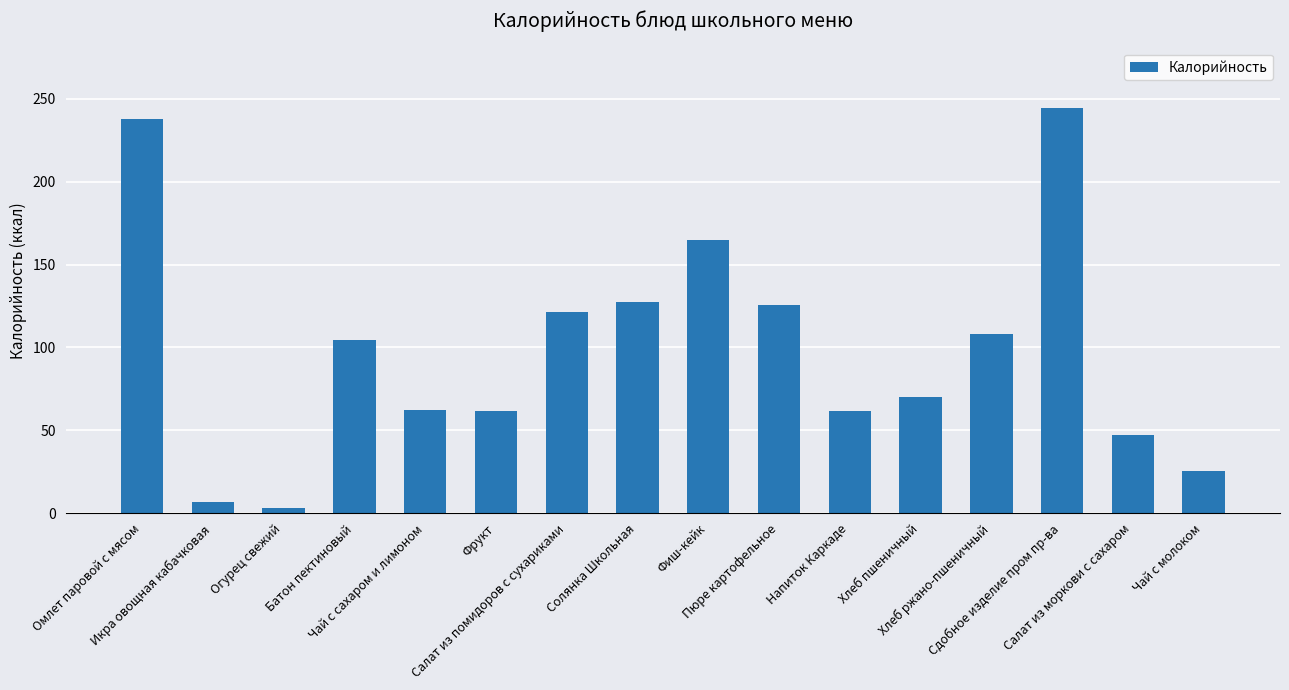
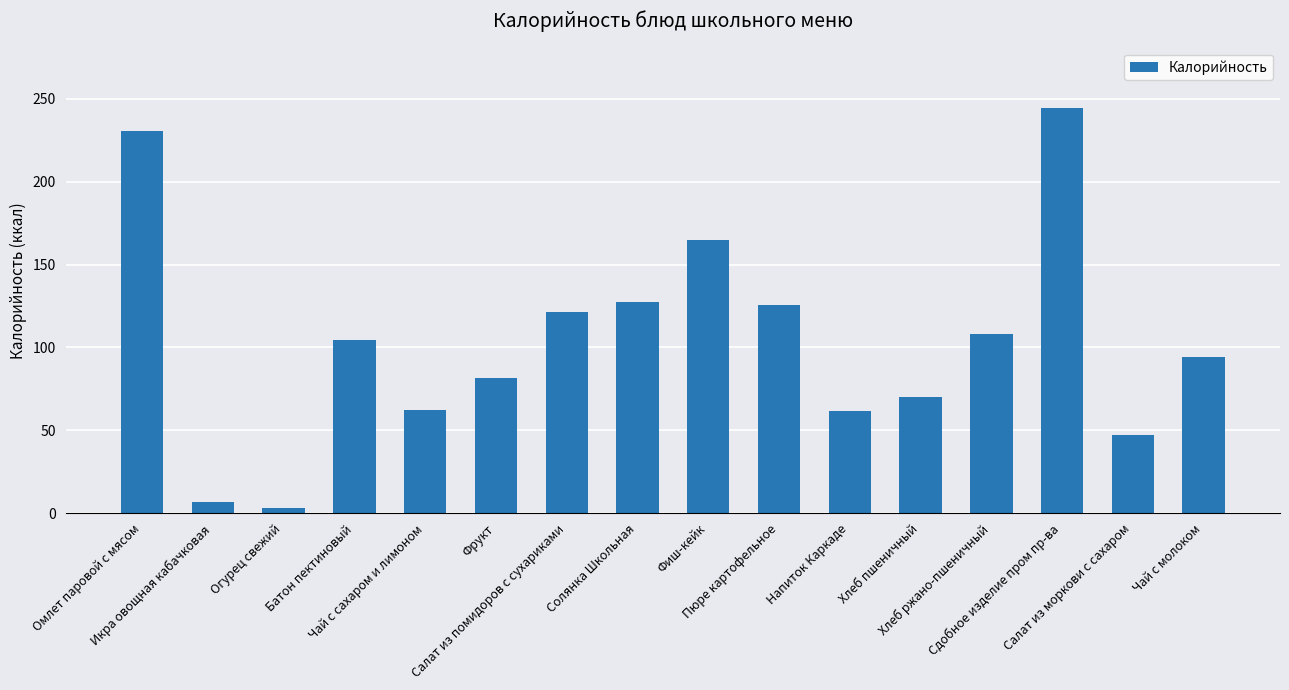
  {
-   "Омлет паровой с мясом": 238,
+   "Омлет паровой с мясом": 230,
    "Икра овощная кабачковая": 7,
    "Огурец свежий": 3,
    "Батон пектиновый": 105,
    "Чай с сахаром и лимоном": 62,
-   "Фрукт": 62,
+   "Фрукт": 82,
    "Салат из помидоров с сухариками": 121,
    "Солянка Школьная": 127,
    "Фиш-кейк": 165,
    "Пюре картофельное": 126,
    "Напиток Каркаде": 62,
    "Хлеб пшеничный": 70,
    "Хлеб ржано-пшеничный": 108,
    "Сдобное изделие пром пр-ва": 244,
    "Салат из моркови с сахаром": 47,
-   "Чай с молоком": 26
+   "Чай с молоком": 94
  }
